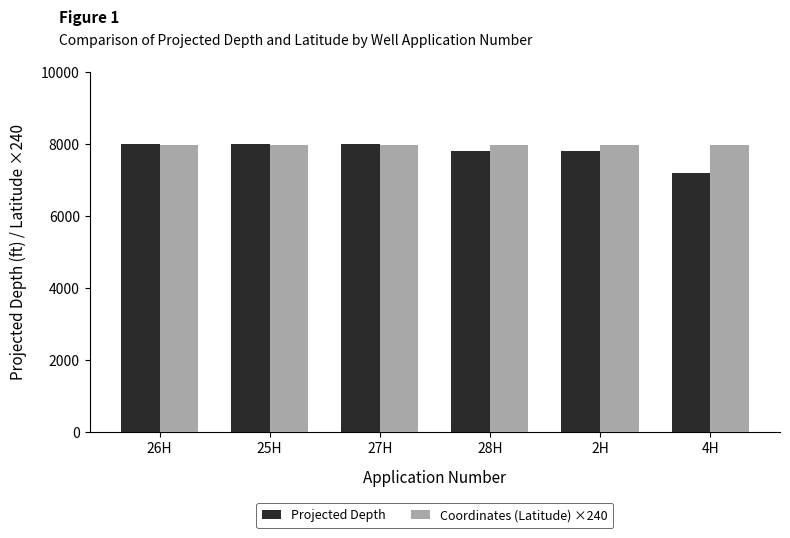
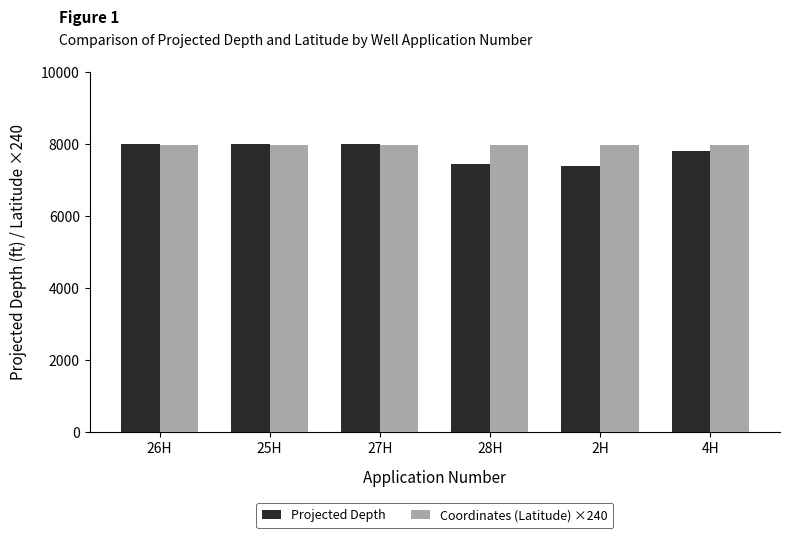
  {
    "Projected Depth": {
      "26H": 8000,
      "25H": 8000,
      "27H": 8000,
-     "28H": 7800,
-     "2H": 7800,
-     "4H": 7200
+     "28H": 7400,
+     "2H": 7400,
+     "4H": 7800
    },
    "Coordinates (Latitude) ×240": {
      "26H": 8000,
      "25H": 8000,
      "27H": 8000,
      "28H": 8000,
      "2H": 8000,
      "4H": 8000
    }
  }
